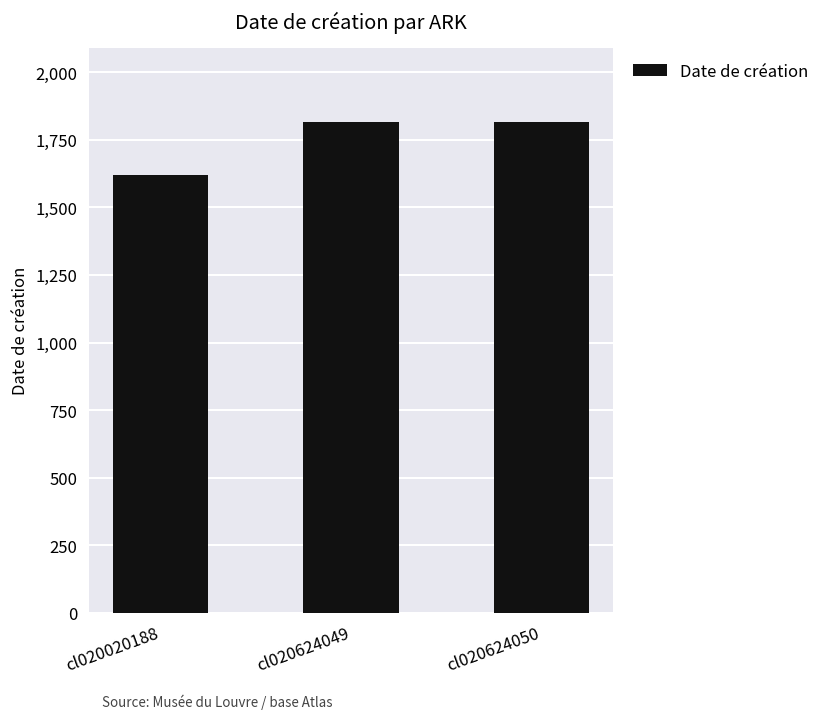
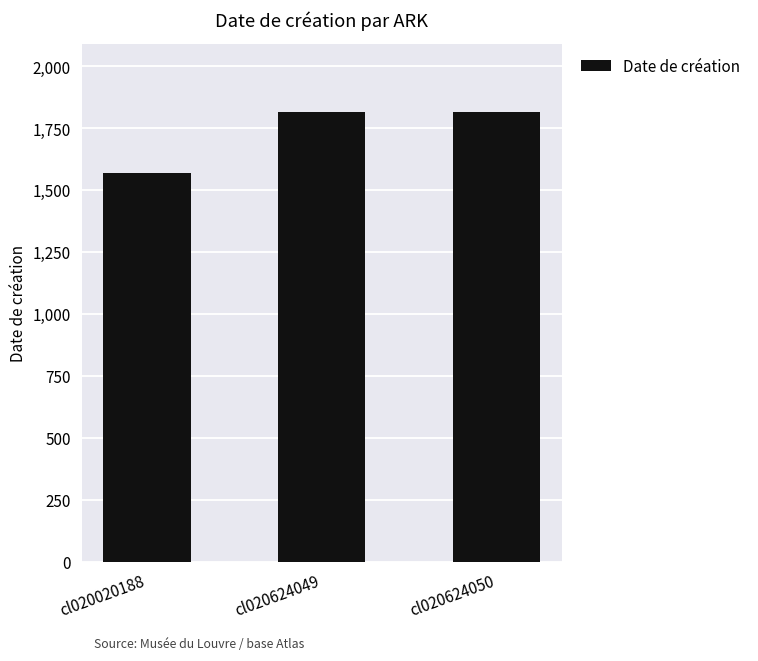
  {
-   "cl020020188": "1,620",
+   "cl020020188": "1,570",
    "cl020624049": "1,820",
    "cl020624050": "1,820"
  }
